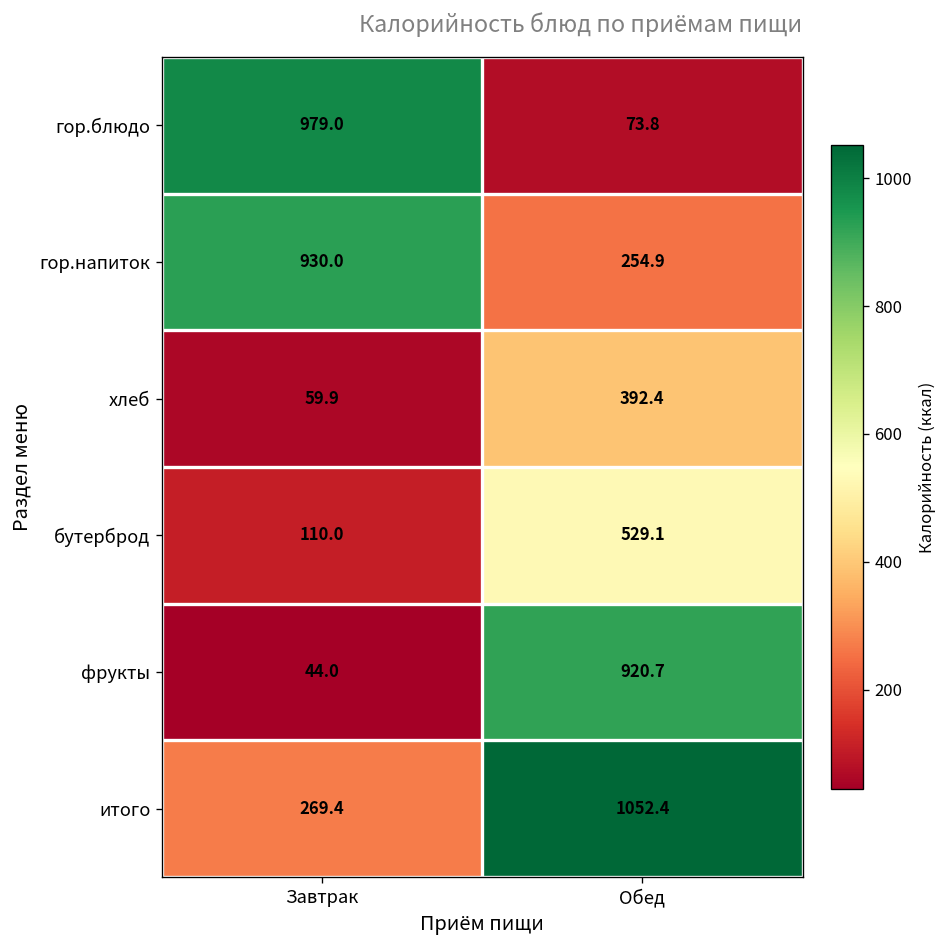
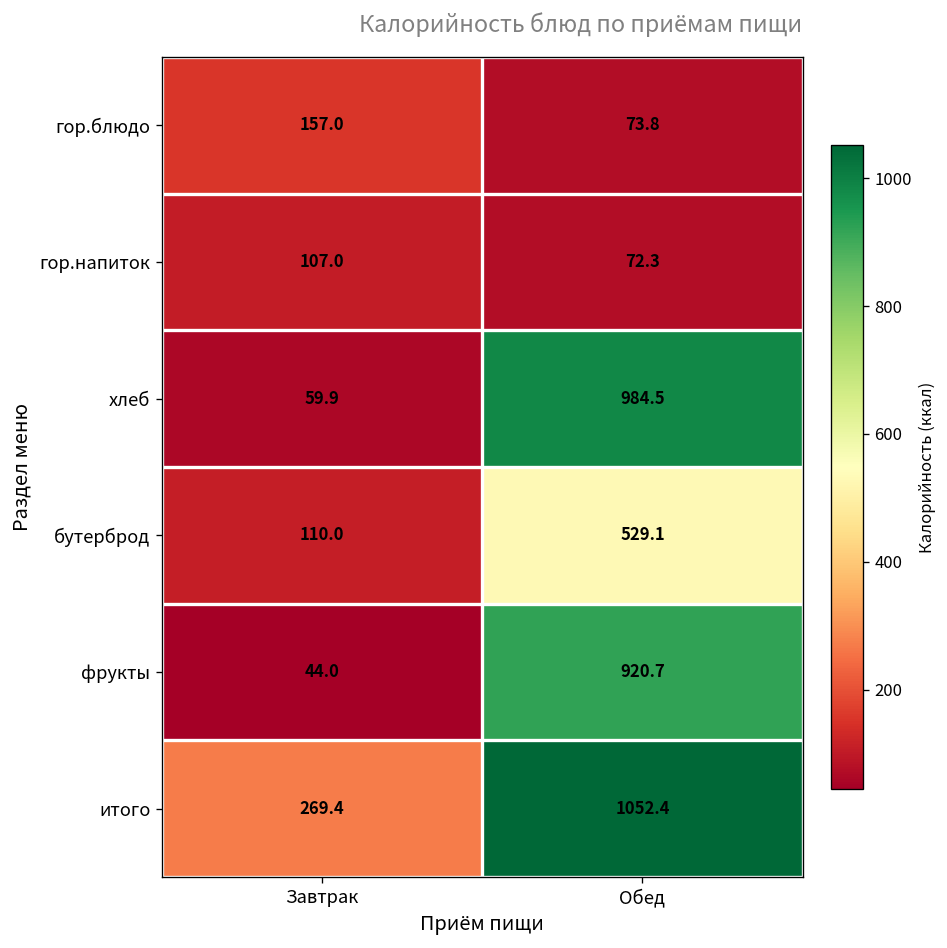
  {
    "гор.блюдо": {
-     "Завтрак": 979.0,
+     "Завтрак": 157.0,
      "Обед": 73.8
    },
    "гор.напиток": {
-     "Завтрак": 930.0,
-     "Обед": 254.9
+     "Завтрак": 107.0,
+     "Обед": 72.3
    },
    "хлеб": {
      "Завтрак": 59.9,
-     "Обед": 392.4
+     "Обед": 984.5
    },
    "бутерброд": {
      "Завтрак": 110.0,
      "Обед": 529.1
    },
    "фрукты": {
      "Завтрак": 44.0,
      "Обед": 920.7
    },
    "итого": {
      "Завтрак": 269.4,
      "Обед": 1052.4
    }
  }
